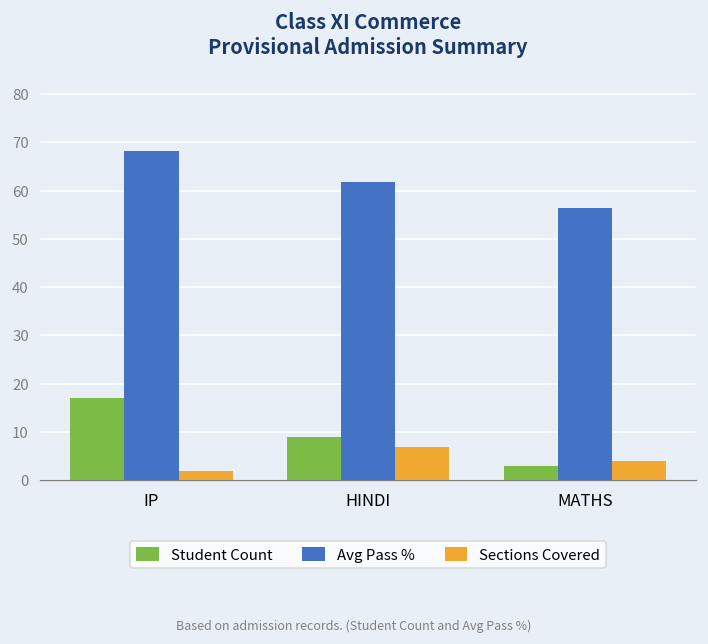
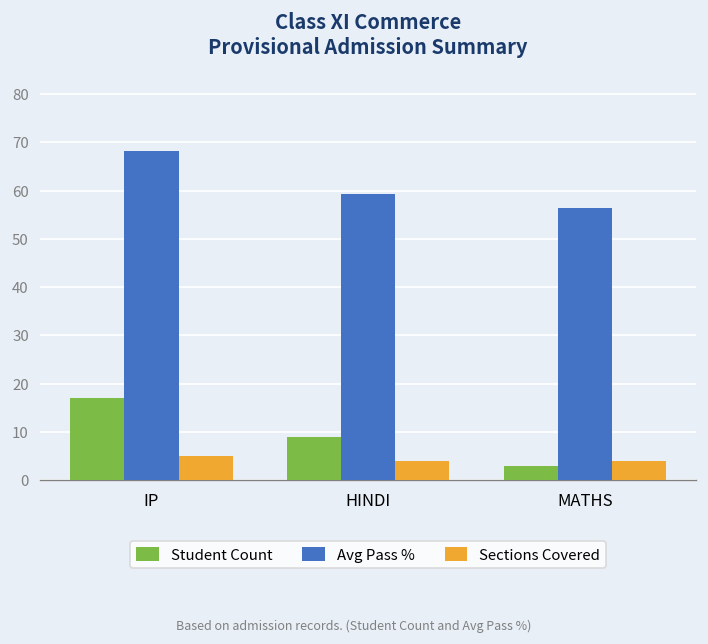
  {
    "Student Count": {
      "IP": 17,
      "HINDI": 9,
      "MATHS": 3
    },
    "Avg Pass %": {
      "IP": 68,
-     "HINDI": 62,
+     "HINDI": 59,
      "MATHS": 57
    },
    "Sections Covered": {
-     "IP": 2,
-     "HINDI": 7,
+     "IP": 5,
+     "HINDI": 4,
      "MATHS": 4
    }
  }
